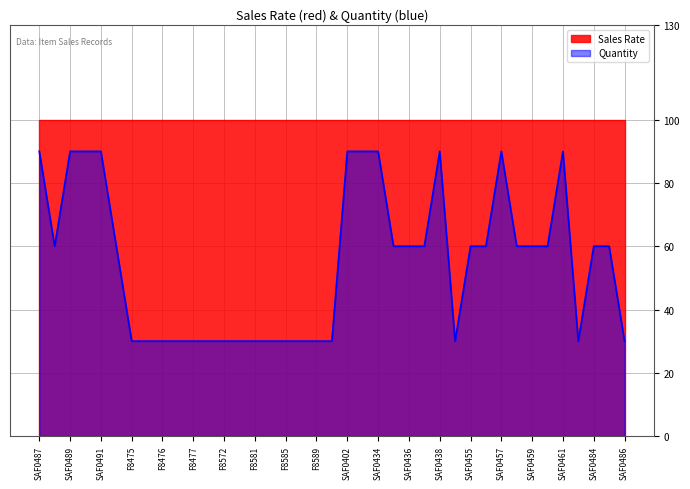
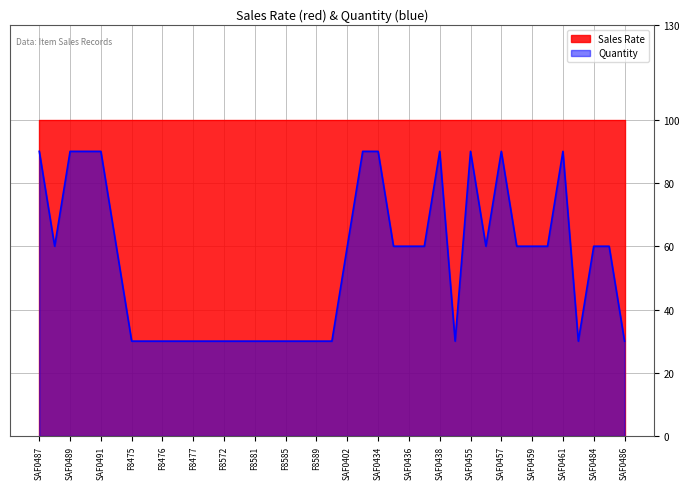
  {
    "Sales Rate": {
      "SAF0487": 100,
      "SAF0489": 100,
      "SAF0491": 100,
      "F8475": 100,
      "F8476": 100,
      "F8477": 100,
      "F8572": 100,
      "F8581": 100,
      "F8585": 100,
      "F8589": 100,
      "SAF0402": 100,
      "SAF0434": 100,
      "SAF0436": 100,
      "SAF0438": 100,
      "SAF0455": 100,
      "SAF0457": 100,
      "SAF0459": 100,
      "SAF0461": 100,
      "SAF0484": 100,
      "SAF0486": 100
    },
    "Quantity": {
      "SAF0487": 90,
      "SAF0489": 90,
      "SAF0491": 90,
      "F8475": 30,
      "F8476": 30,
      "F8477": 30,
      "F8572": 30,
      "F8581": 30,
      "F8585": 30,
      "F8589": 30,
-     "SAF0402": 90,
+     "SAF0402": 60,
      "SAF0434": 90,
      "SAF0436": 60,
      "SAF0438": 90,
-     "SAF0455": 60,
+     "SAF0455": 90,
      "SAF0457": 90,
      "SAF0459": 60,
      "SAF0461": 90,
      "SAF0484": 60,
      "SAF0486": 30
    }
  }
